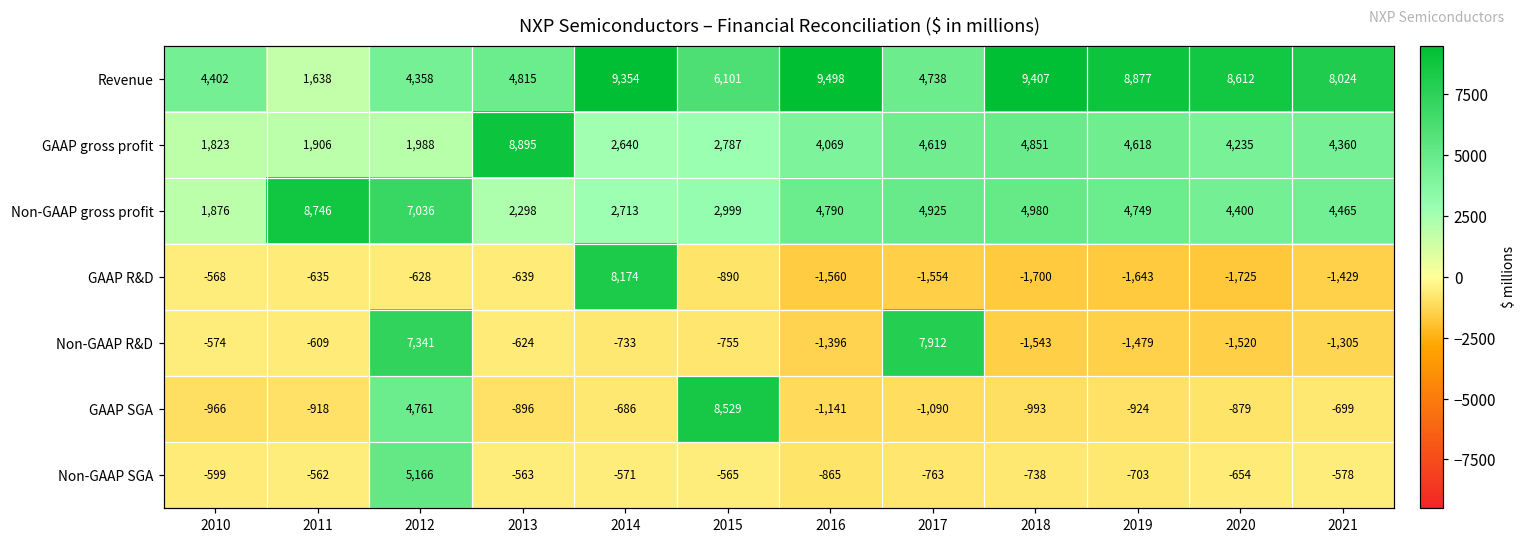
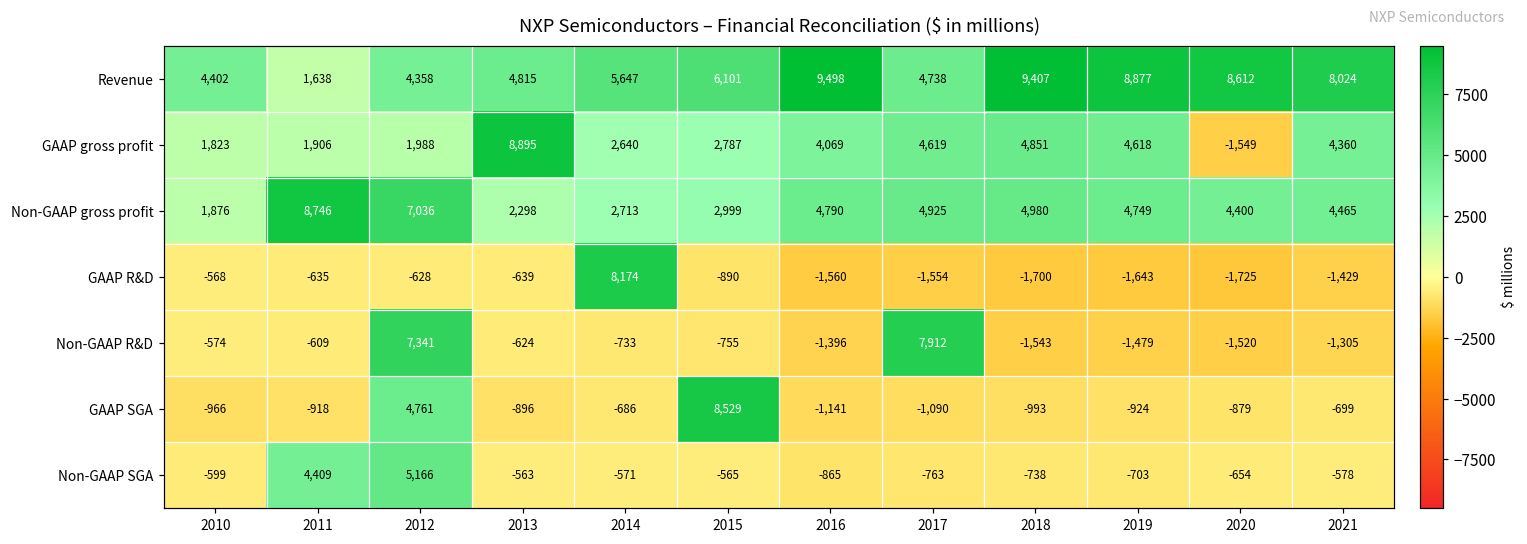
  {
    "Revenue": {
      "2010": "4,402",
      "2011": "1,638",
      "2012": "4,358",
      "2013": "4,815",
-     "2014": "9,354",
+     "2014": "5,647",
      "2015": "6,101",
      "2016": "9,498",
      "2017": "4,738",
      "2018": "9,407",
      "2019": "8,877",
      "2020": "8,612",
      "2021": "8,024"
    },
    "GAAP gross profit": {
      "2010": "1,823",
      "2011": "1,906",
      "2012": "1,988",
      "2013": "8,895",
      "2014": "2,640",
      "2015": "2,787",
      "2016": "4,069",
      "2017": "4,619",
      "2018": "4,851",
      "2019": "4,618",
-     "2020": "4,235",
+     "2020": "-1,549",
      "2021": "4,360"
    },
    "Non-GAAP gross profit": {
      "2010": "1,876",
      "2011": "8,746",
      "2012": "7,036",
      "2013": "2,298",
      "2014": "2,713",
      "2015": "2,999",
      "2016": "4,790",
      "2017": "4,925",
      "2018": "4,980",
      "2019": "4,749",
      "2020": "4,400",
      "2021": "4,465"
    },
    "GAAP R&D": {
      "2010": "-568",
      "2011": "-635",
      "2012": "-628",
      "2013": "-639",
      "2014": "8,174",
      "2015": "-890",
      "2016": "-1,560",
      "2017": "-1,554",
      "2018": "-1,700",
      "2019": "-1,643",
      "2020": "-1,725",
      "2021": "-1,429"
    },
    "Non-GAAP R&D": {
      "2010": "-574",
      "2011": "-609",
      "2012": "7,341",
      "2013": "-624",
      "2014": "-733",
      "2015": "-755",
      "2016": "-1,396",
      "2017": "7,912",
      "2018": "-1,543",
      "2019": "-1,479",
      "2020": "-1,520",
      "2021": "-1,305"
    },
    "GAAP SGA": {
      "2010": "-966",
      "2011": "-918",
      "2012": "4,761",
      "2013": "-896",
      "2014": "-686",
      "2015": "8,529",
      "2016": "-1,141",
      "2017": "-1,090",
      "2018": "-993",
      "2019": "-924",
      "2020": "-879",
      "2021": "-699"
    },
    "Non-GAAP SGA": {
      "2010": "-599",
-     "2011": "-562",
+     "2011": "4,409",
      "2012": "5,166",
      "2013": "-563",
      "2014": "-571",
      "2015": "-565",
      "2016": "-865",
      "2017": "-763",
      "2018": "-738",
      "2019": "-703",
      "2020": "-654",
      "2021": "-578"
    }
  }
